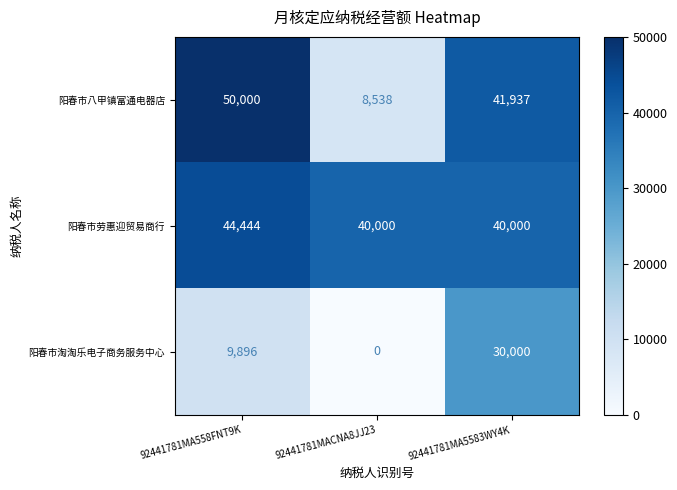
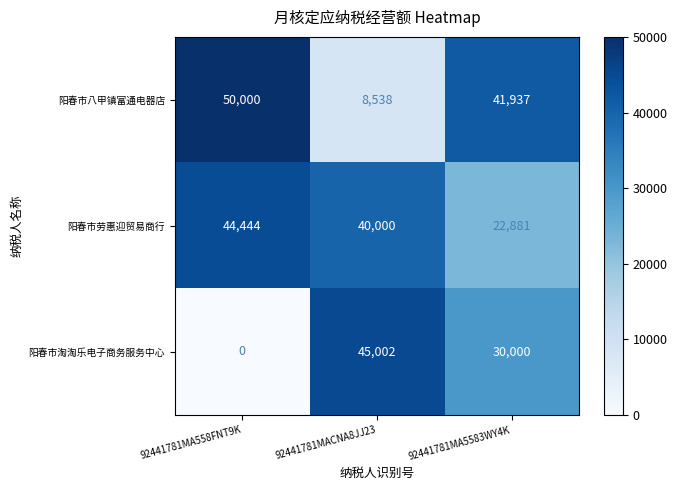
  {
    "阳春市八甲镇富通电器店": {
      "92441781MA558FNT9K": "50,000",
      "92441781MACNA8JJ23": "8,538",
      "92441781MA5583WY4K": "41,937"
    },
    "阳春市劳惠迎贸易商行": {
      "92441781MA558FNT9K": "44,444",
      "92441781MACNA8JJ23": "40,000",
-     "92441781MA5583WY4K": "40,000"
+     "92441781MA5583WY4K": "22,881"
    },
    "阳春市淘淘乐电子商务服务中心": {
-     "92441781MA558FNT9K": "9,896",
-     "92441781MACNA8JJ23": "0",
+     "92441781MA558FNT9K": "0",
+     "92441781MACNA8JJ23": "45,002",
      "92441781MA5583WY4K": "30,000"
    }
  }
